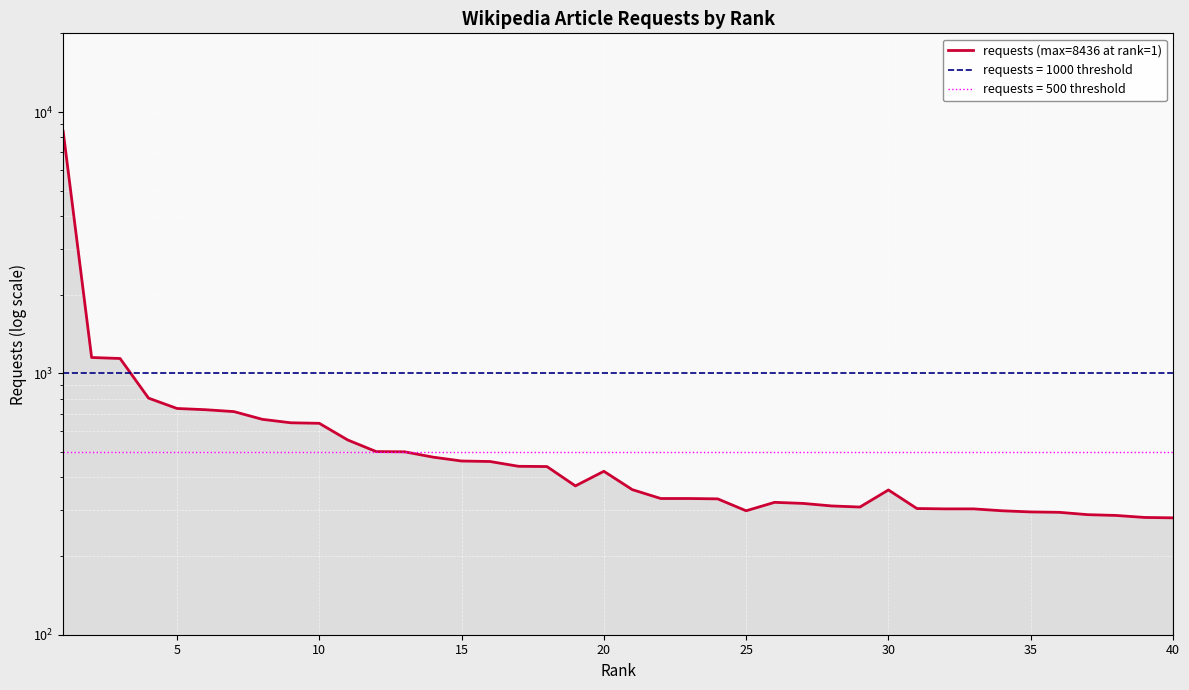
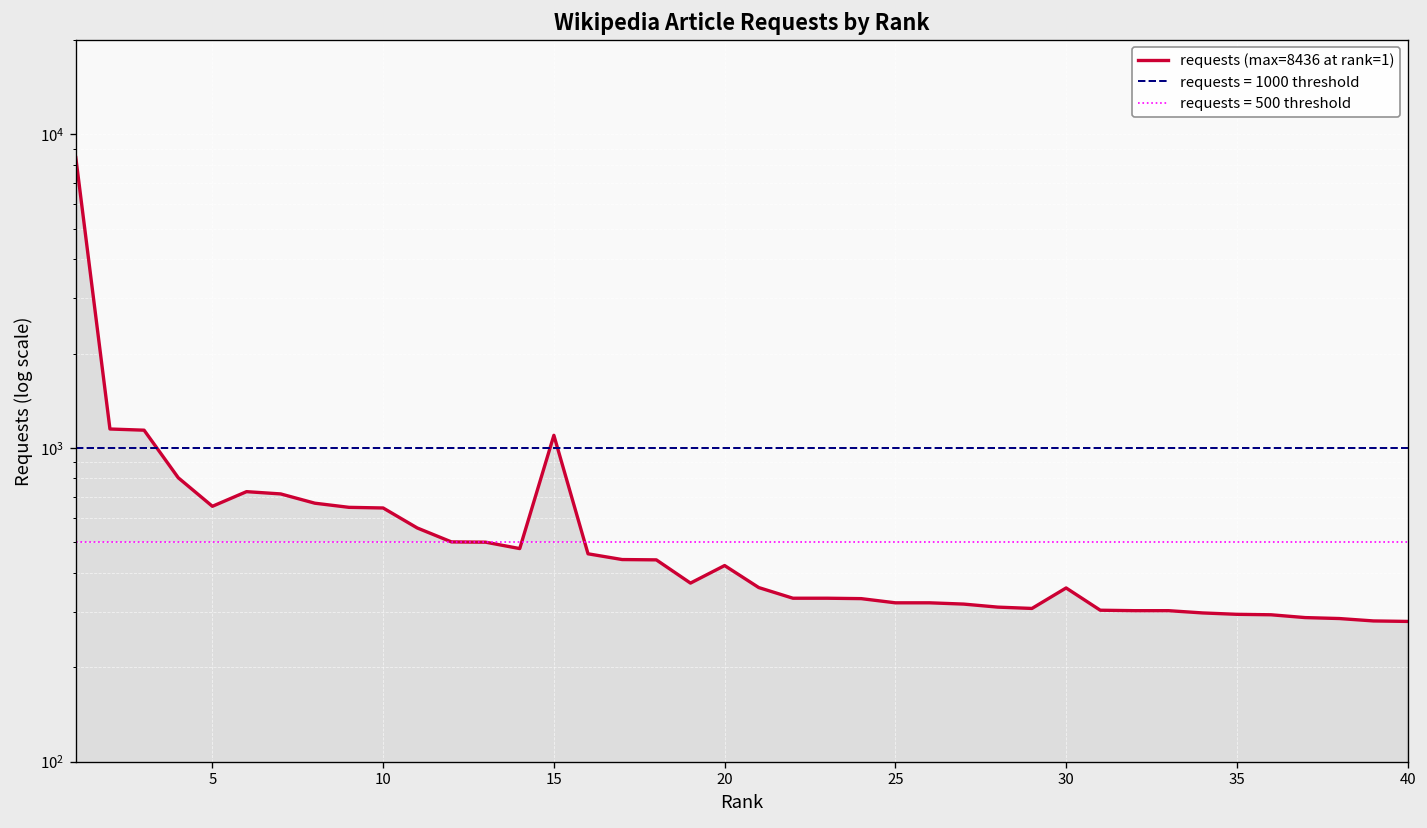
  {
-   "5": 730,
+   "5": 650,
    "10": 640,
-   "15": 460,
+   "15": 1100,
    "20": 420,
-   "25": 300,
+   "25": 320,
    "30": 360,
    "35": 300,
    "40": 280
  }
